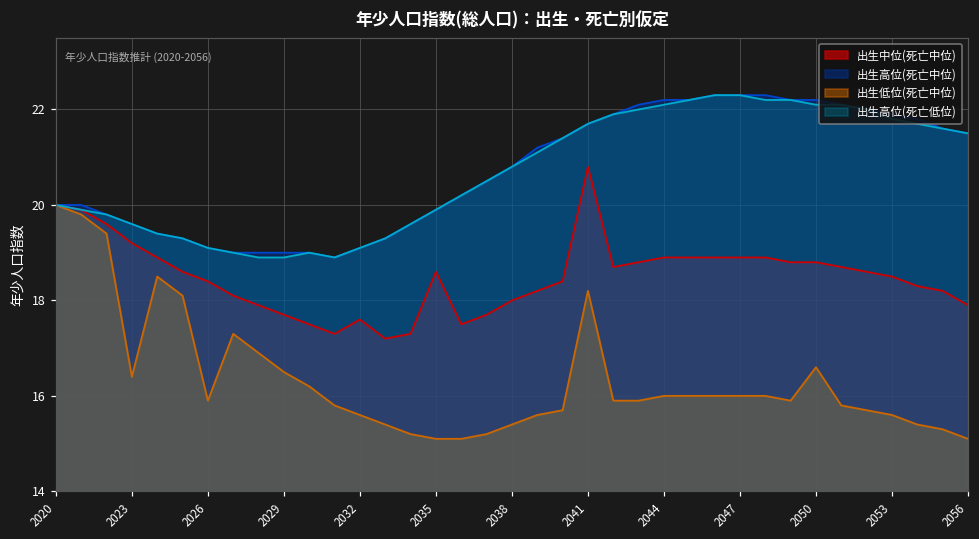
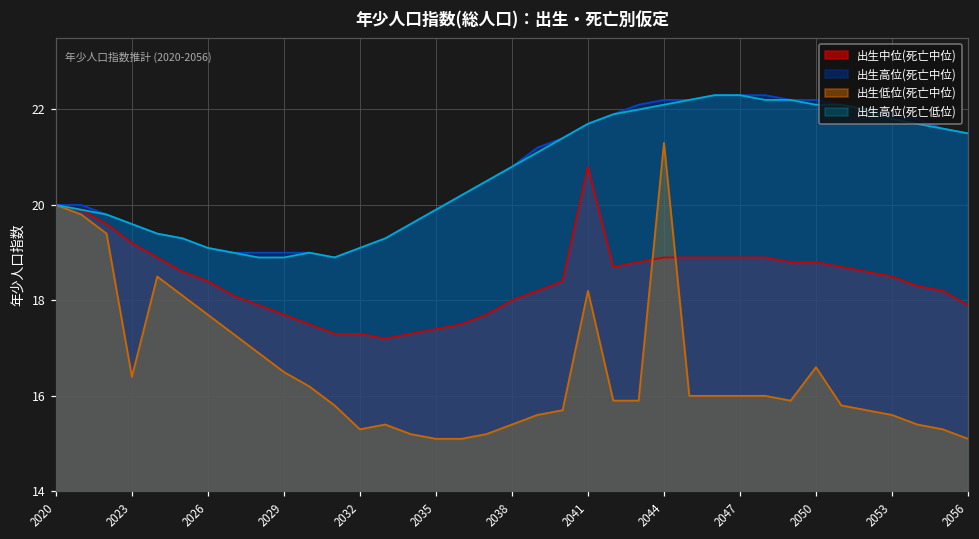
  {
    "出生中位(死亡中位)": {
      "2023": 19.2,
      "2026": 18.4,
      "2029": 17.7,
-     "2032": 17.6,
-     "2035": 18.6,
+     "2032": 17.3,
+     "2035": 17.4,
      "2038": 18.0,
      "2041": 20.8,
      "2044": 18.9,
      "2047": 18.9,
      "2050": 18.8,
      "2053": 18.5,
      "2056": 17.9
    },
    "出生低位(死亡中位)": {
      "2023": 16.4,
-     "2026": 15.9,
+     "2026": 17.7,
      "2029": 16.5,
-     "2032": 15.6,
+     "2032": 15.3,
      "2035": 15.1,
      "2038": 15.4,
      "2041": 18.2,
-     "2044": 16.0,
+     "2044": 21.3,
      "2047": 16.0,
      "2050": 16.6,
      "2053": 15.6,
      "2056": 15.1
    }
  }
